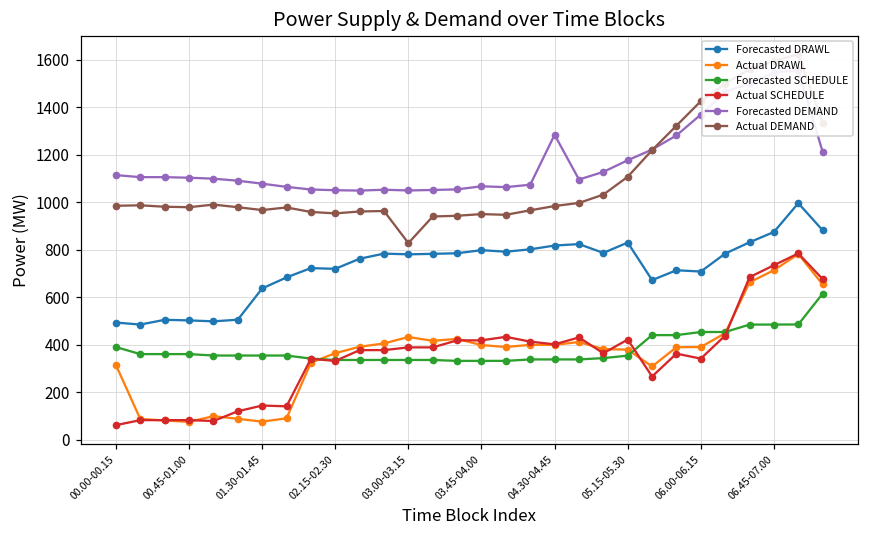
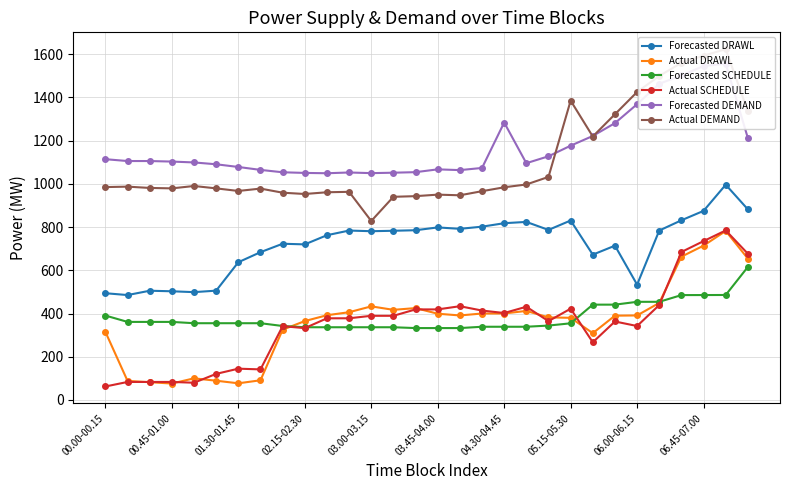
  {
    "Forecasted DRAWL": {
      "00.00-00.15": 490,
      "00.45-01.00": 500,
      "01.30-01.45": 640,
      "02.15-02.30": 720,
      "03.00-03.15": 780,
      "03.45-04.00": 800,
      "04.30-04.45": 820,
      "05.15-05.30": 830,
-     "06.00-06.15": 710,
+     "06.00-06.15": 530,
      "06.45-07.00": 870
    },
    "Actual DRAWL": {
      "00.00-00.15": 320,
      "01.30-01.45": 80,
      "02.15-02.30": 370,
      "03.00-03.15": 430,
      "03.45-04.00": 400,
      "05.15-05.30": 380,
      "06.00-06.15": 390,
      "06.45-07.00": 710
    },
    "Forecasted SCHEDULE": {
      "00.00-00.15": 390,
      "00.45-01.00": 360,
      "01.30-01.45": 360,
      "03.00-03.15": 340,
      "03.45-04.00": 330,
      "04.30-04.45": 340,
      "05.15-05.30": 350,
      "06.00-06.15": 450,
      "06.45-07.00": 490
    },
    "Actual SCHEDULE": {
      "00.00-00.15": 60,
      "01.30-01.45": 140,
      "03.00-03.15": 390,
      "03.45-04.00": 420,
      "05.15-05.30": 420,
      "06.00-06.15": 340,
      "06.45-07.00": 730
    },
    "Forecasted DEMAND": {
      "00.00-00.15": 1110,
      "00.45-01.00": 1100,
      "01.30-01.45": 1080,
      "02.15-02.30": 1050,
      "03.00-03.15": 1050,
      "03.45-04.00": 1070,
      "04.30-04.45": 1280,
      "05.15-05.30": 1180,
      "06.00-06.15": 1370
    },
    "Actual DEMAND": {
      "00.00-00.15": 990,
      "00.45-01.00": 980,
      "01.30-01.45": 970,
      "02.15-02.30": 950,
      "03.00-03.15": 830,
      "03.45-04.00": 950,
      "04.30-04.45": 980,
-     "05.15-05.30": 1110,
+     "05.15-05.30": 1390,
      "06.00-06.15": 1430
    }
  }
